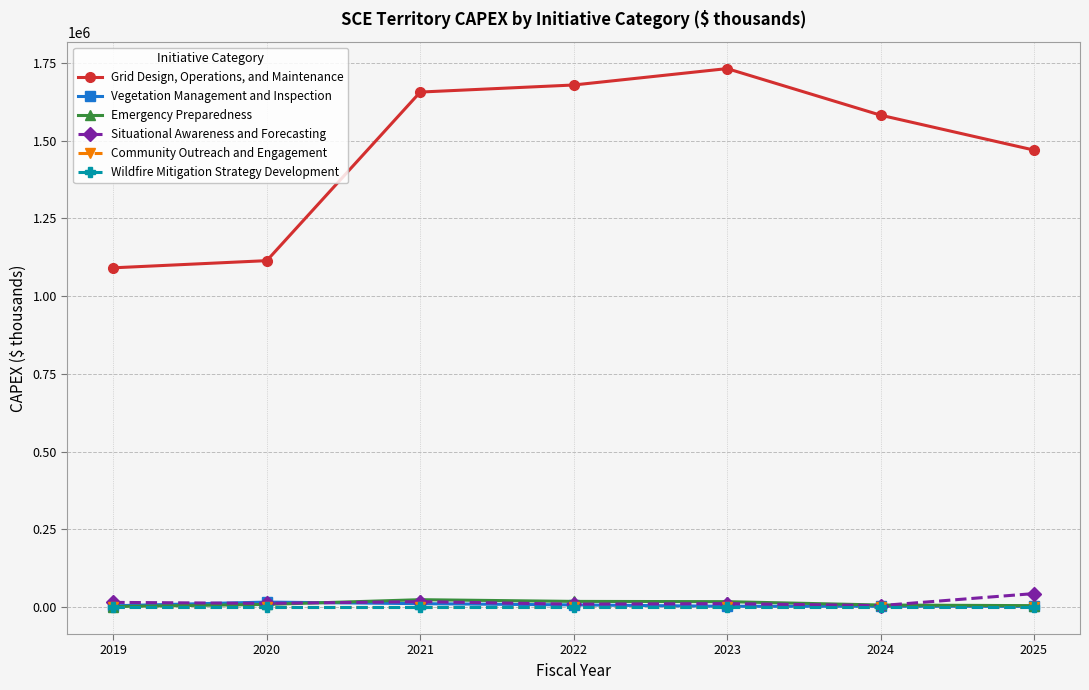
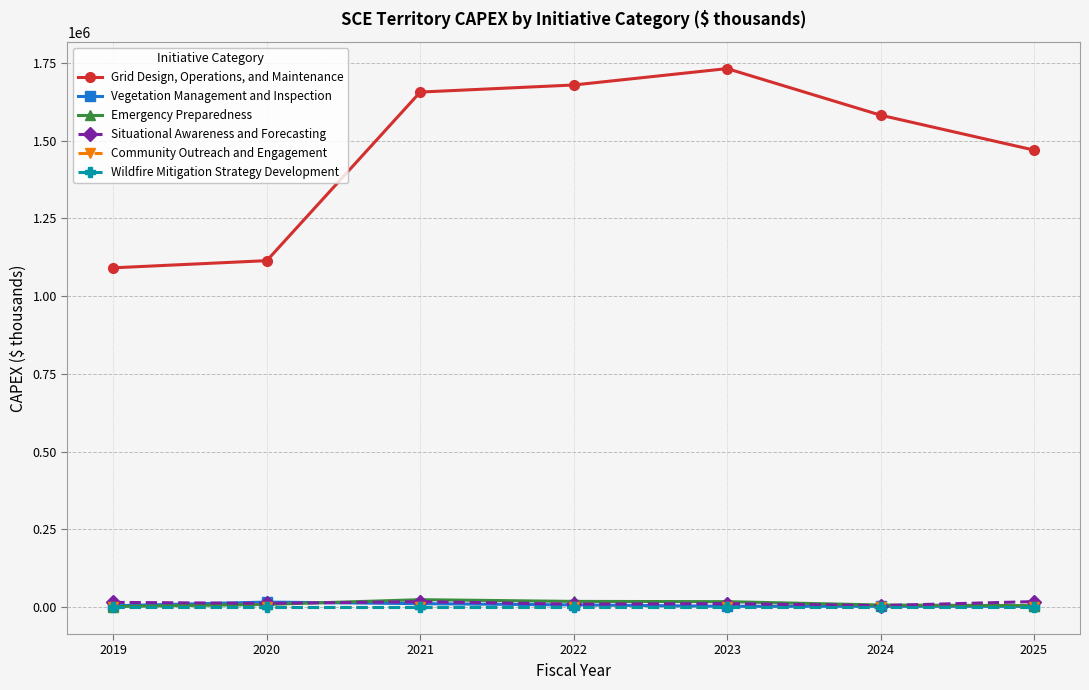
  {
    "Grid Design, Operations, and Maintenance": {
      "2019": 1090000,
      "2020": 1110000,
      "2021": 1660000,
      "2022": 1680000,
      "2023": 1730000,
      "2024": 1580000,
      "2025": 1470000
    },
    "Emergency Preparedness": {
      "2022": 20000
    },
    "Situational Awareness and Forecasting": {
      "2019": 20000,
-     "2025": 40000
+     "2025": 20000
    }
  }
